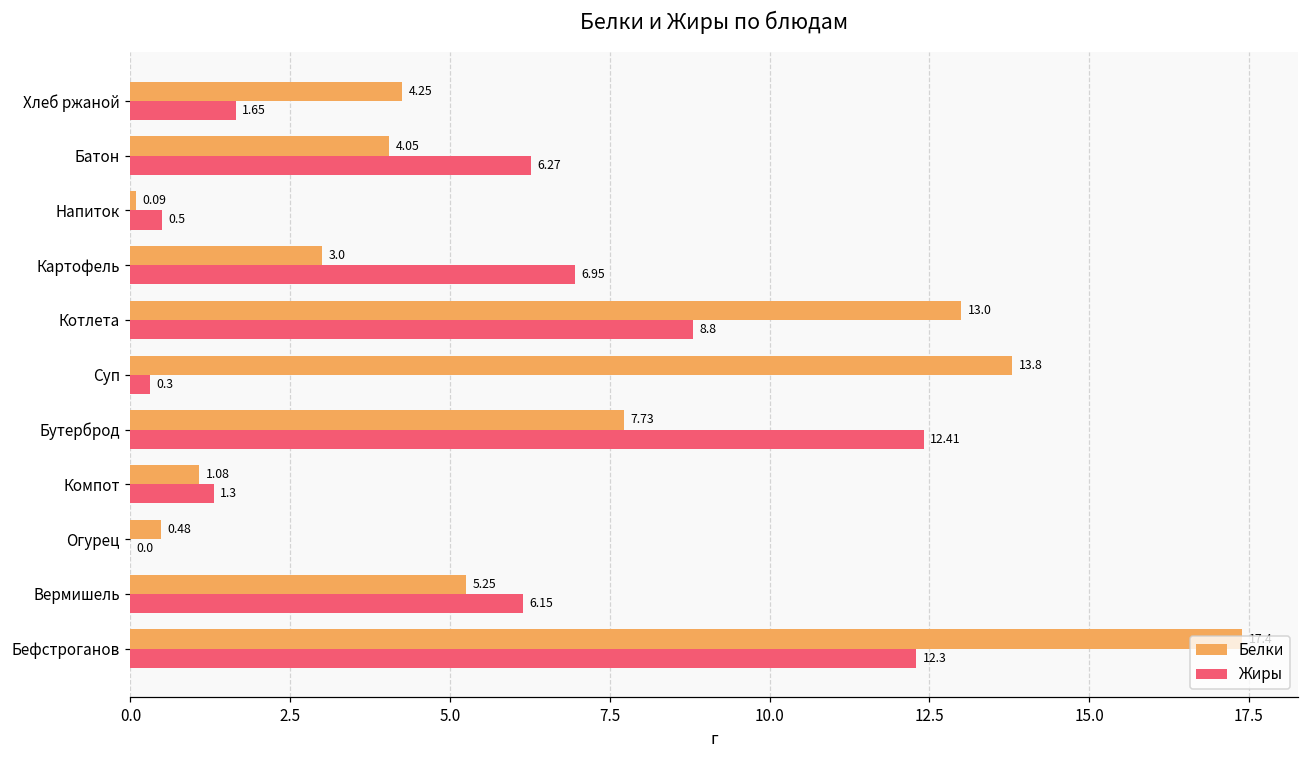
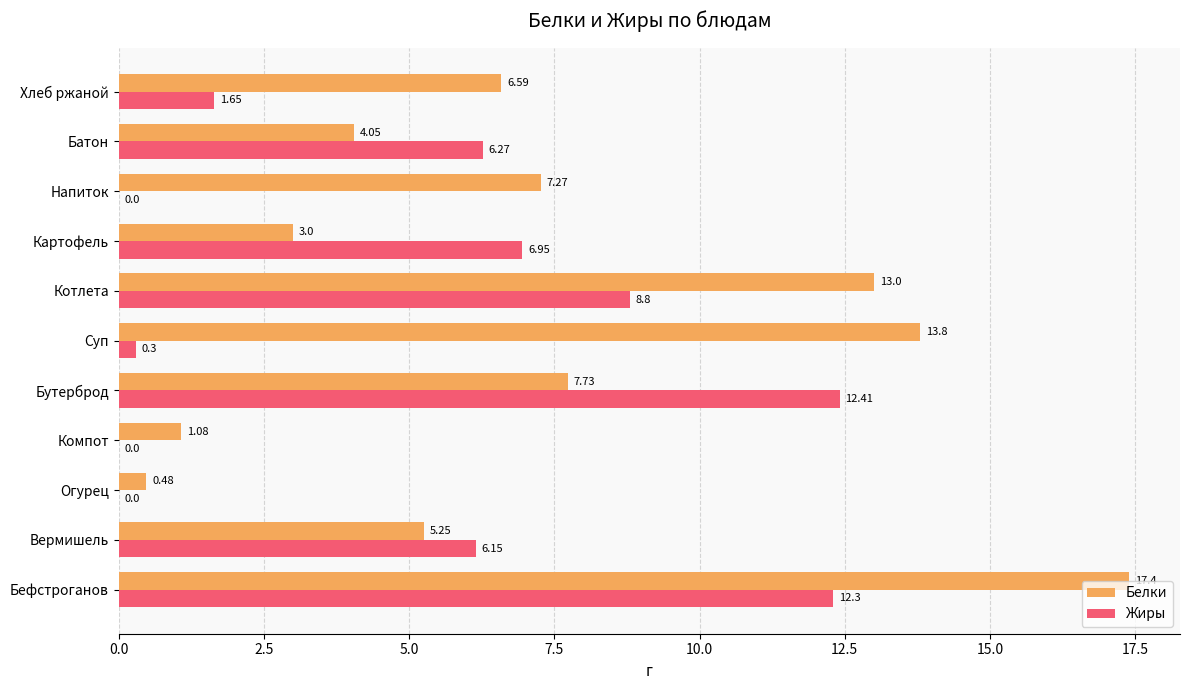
  {
    "Белки": {
-     "Хлеб ржаной": 4.25,
+     "Хлеб ржаной": 6.59,
      "Батон": 4.05,
-     "Напиток": 0.09,
+     "Напиток": 7.27,
      "Картофель": 3.0,
      "Котлета": 13.0,
      "Суп": 13.8,
      "Бутерброд": 7.73,
      "Компот": 1.08,
      "Огурец": 0.48,
      "Вермишель": 5.25
    },
    "Жиры": {
      "Хлеб ржаной": 1.65,
      "Батон": 6.27,
-     "Напиток": 0.5,
+     "Напиток": 0.0,
      "Картофель": 6.95,
      "Котлета": 8.8,
      "Суп": 0.3,
      "Бутерброд": 12.41,
-     "Компот": 1.3,
+     "Компот": 0.0,
      "Огурец": 0.0,
      "Вермишель": 6.15,
      "Бефстроганов": 12.3
    }
  }
